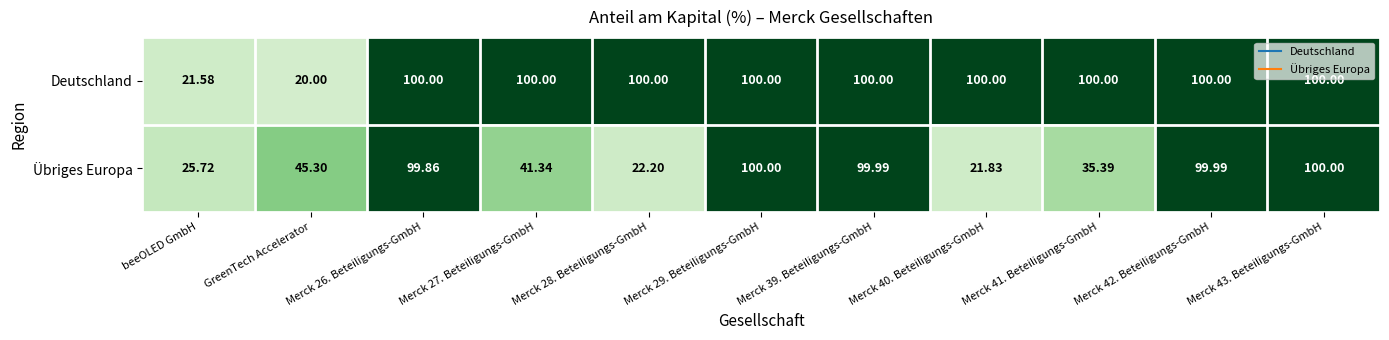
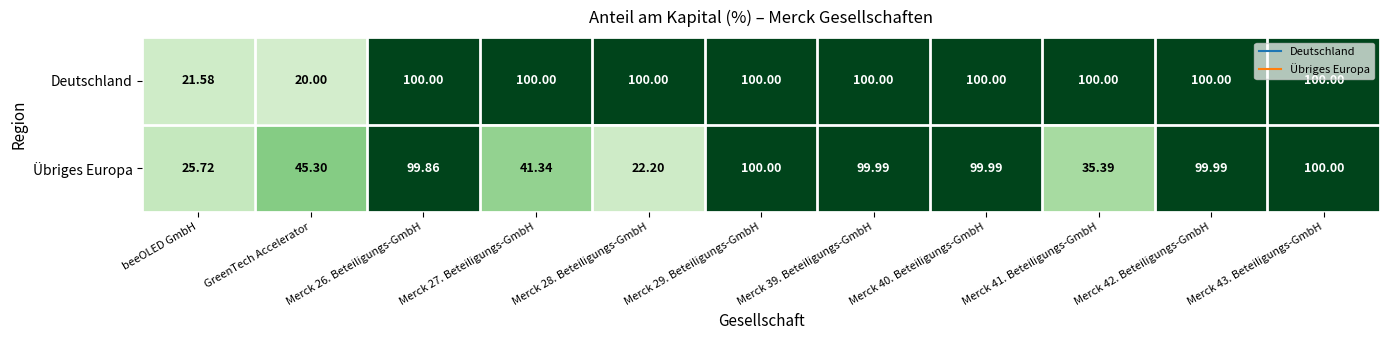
  {
    "Deutschland": {
      "beeOLED GmbH": 21.58,
      "GreenTech Accelerator": 20.00,
      "Merck 26. Beteiligungs-GmbH": 100.00,
      "Merck 27. Beteiligungs-GmbH": 100.00,
      "Merck 28. Beteiligungs-GmbH": 100.00,
      "Merck 29. Beteiligungs-GmbH": 100.00,
      "Merck 39. Beteiligungs-GmbH": 100.00,
      "Merck 40. Beteiligungs-GmbH": 100.00,
      "Merck 41. Beteiligungs-GmbH": 100.00,
      "Merck 42. Beteiligungs-GmbH": 100.00
    },
    "Übriges Europa": {
      "beeOLED GmbH": 25.72,
      "GreenTech Accelerator": 45.30,
      "Merck 26. Beteiligungs-GmbH": 99.86,
      "Merck 27. Beteiligungs-GmbH": 41.34,
      "Merck 28. Beteiligungs-GmbH": 22.20,
      "Merck 29. Beteiligungs-GmbH": 100.00,
      "Merck 39. Beteiligungs-GmbH": 99.99,
-     "Merck 40. Beteiligungs-GmbH": 21.83,
+     "Merck 40. Beteiligungs-GmbH": 99.99,
      "Merck 41. Beteiligungs-GmbH": 35.39,
      "Merck 42. Beteiligungs-GmbH": 99.99,
      "Merck 43. Beteiligungs-GmbH": 100.00
    }
  }
